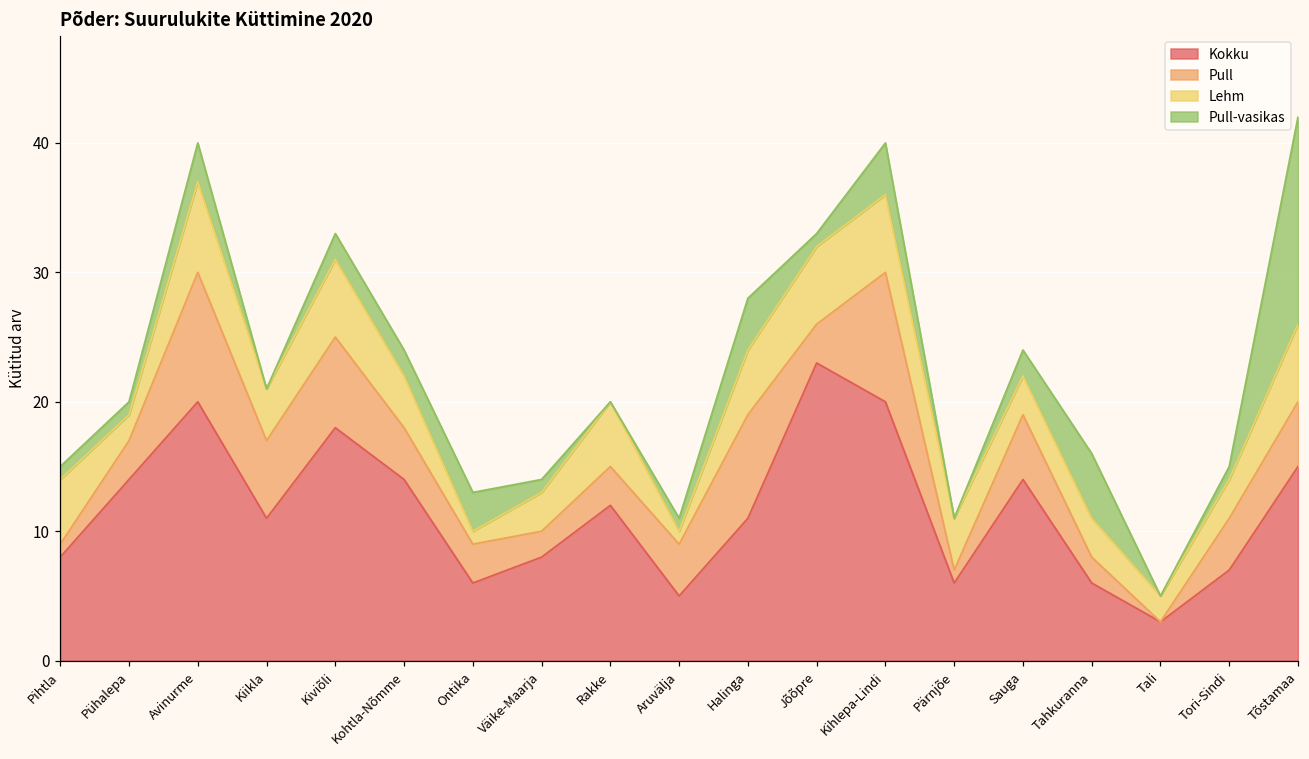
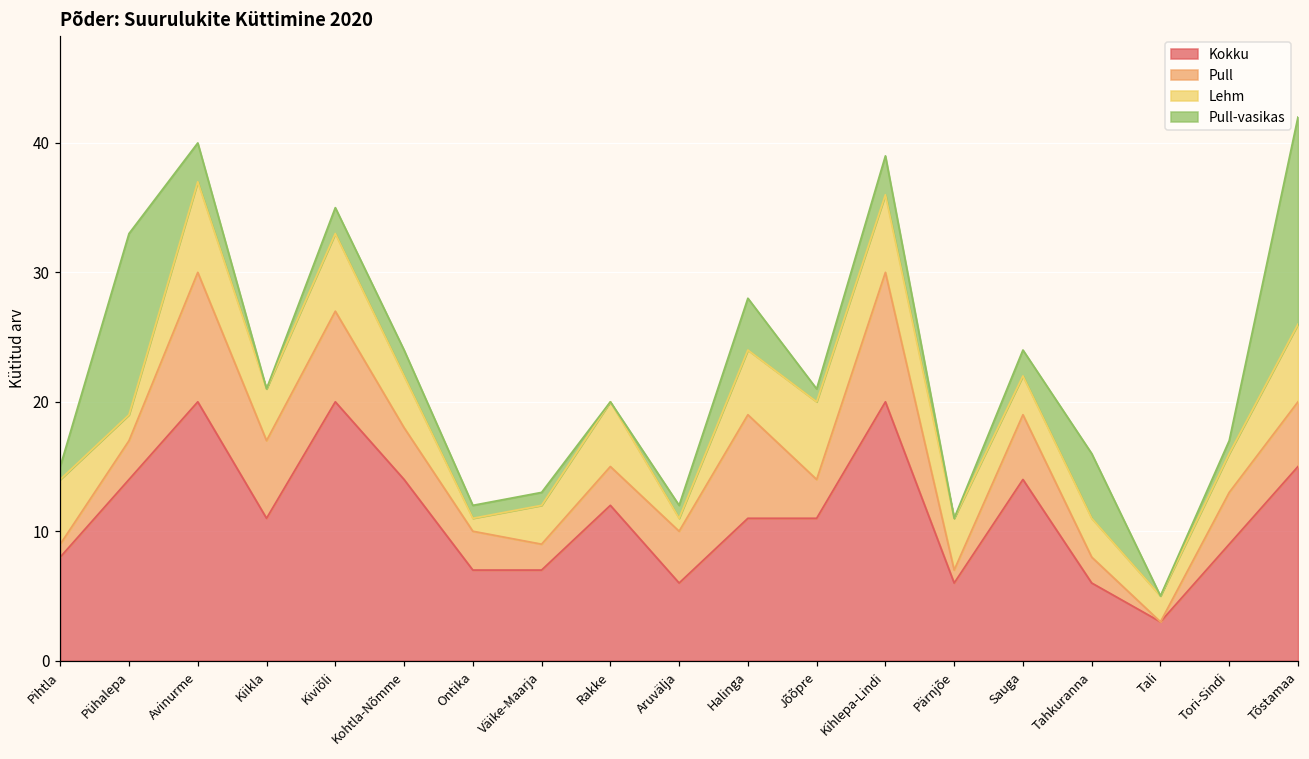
  {
    "Kokku": {
      "Pihtla": 8,
      "Pühalepa": 14,
      "Avinurme": 20,
      "Kiikla": 11,
-     "Kiviõli": 18,
+     "Kiviõli": 20,
      "Kohtla-Nõmme": 14,
-     "Ontika": 6,
-     "Väike-Maarja": 8,
+     "Ontika": 7,
+     "Väike-Maarja": 7,
      "Rakke": 12,
-     "Aruvälja": 5,
+     "Aruvälja": 6,
      "Halinga": 11,
-     "Jõõpre": 23,
+     "Jõõpre": 11,
      "Kihlepa-Lindi": 20,
      "Pärnjõe": 6,
      "Sauga": 14,
      "Tahkuranna": 6,
-     "Tori-Sindi": 7,
+     "Tori-Sindi": 9,
      "Tõstamaa": 15
    },
    "Pull-vasikas": {
      "Pihtla": 1,
-     "Pühalepa": 1,
+     "Pühalepa": 14,
      "Avinurme": 3,
      "Kiviõli": 2,
      "Kohtla-Nõmme": 2,
-     "Ontika": 3,
+     "Ontika": 1,
      "Väike-Maarja": 1,
      "Aruvälja": 1,
      "Halinga": 4,
      "Jõõpre": 1,
-     "Kihlepa-Lindi": 4,
+     "Kihlepa-Lindi": 3,
      "Sauga": 2,
      "Tahkuranna": 5,
      "Tori-Sindi": 1,
      "Tõstamaa": 16
    }
  }
